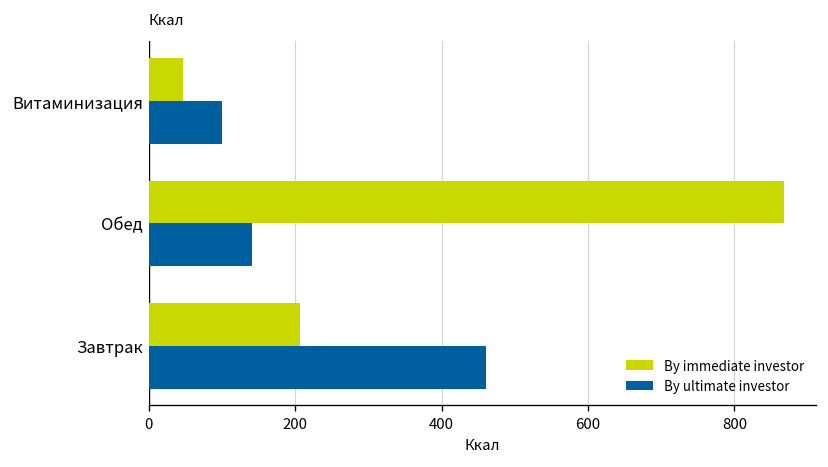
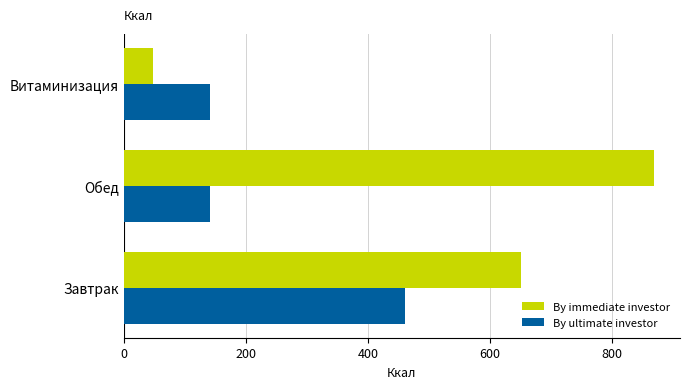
  {
    "By immediate investor": {
      "Витаминизация": 50,
      "Обед": 870,
-     "Завтрак": 210
+     "Завтрак": 650
    },
    "By ultimate investor": {
-     "Витаминизация": 100,
+     "Витаминизация": 140,
      "Обед": 140,
      "Завтрак": 460
    }
  }
